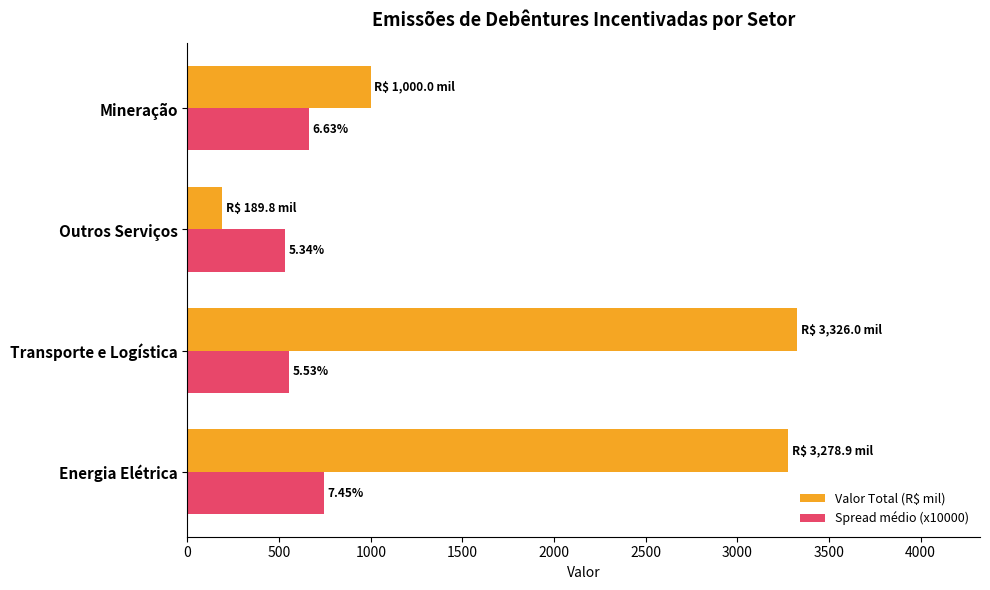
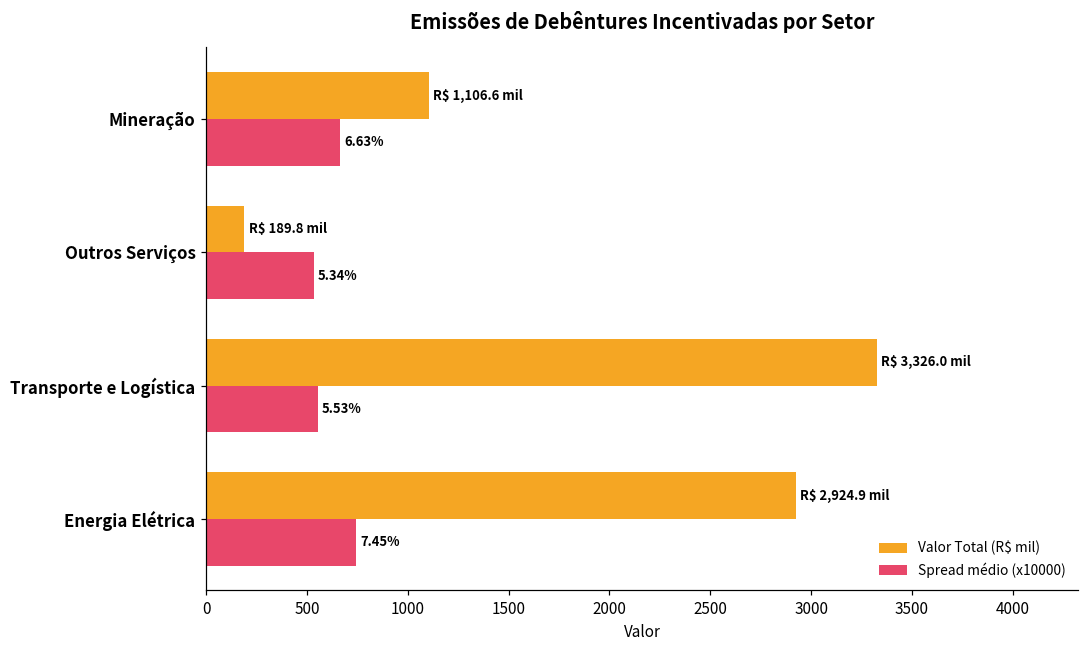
  {
    "Valor Total (R$ mil)": {
-     "Mineração": "1,000.0",
+     "Mineração": "1,106.6",
      "Outros Serviços": "189.8",
      "Transporte e Logística": "3,326.0",
-     "Energia Elétrica": "3,278.9"
+     "Energia Elétrica": "2,924.9"
    }
  }
